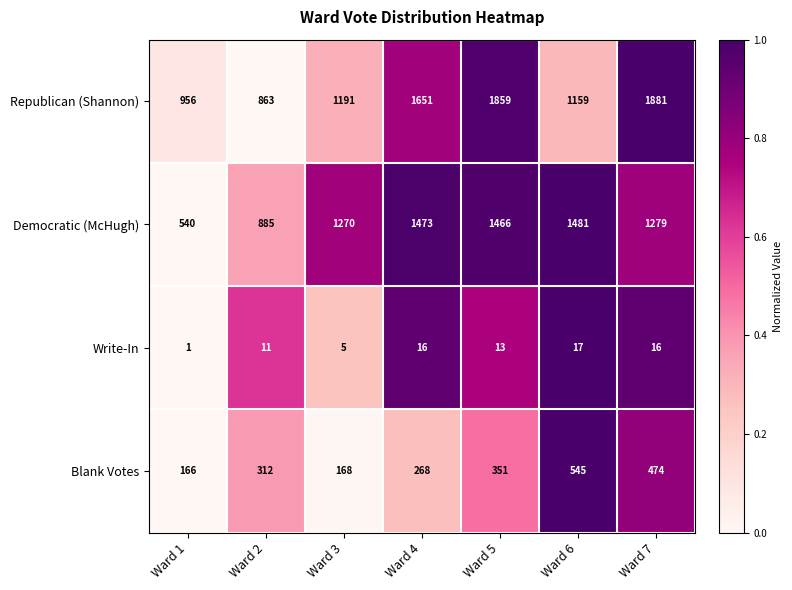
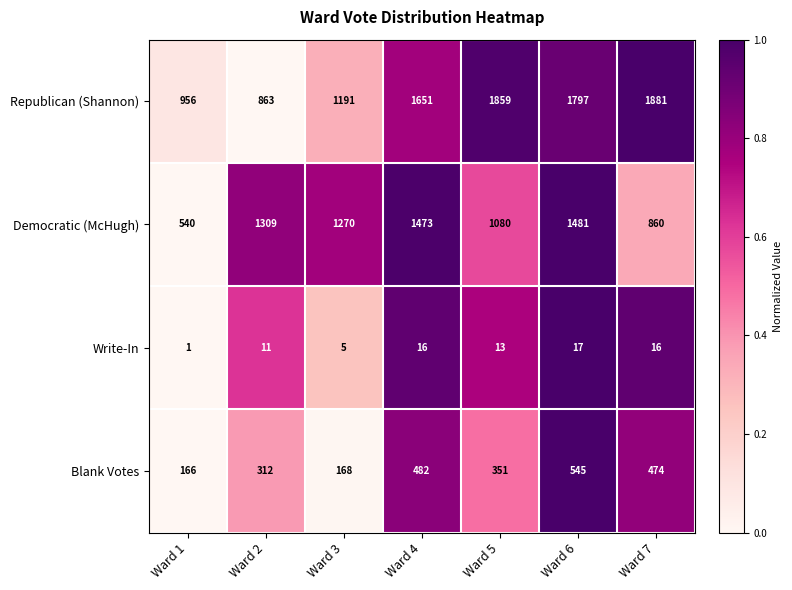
  {
    "Republican (Shannon)": {
      "Ward 1": 956,
      "Ward 2": 863,
      "Ward 3": 1191,
      "Ward 4": 1651,
      "Ward 5": 1859,
-     "Ward 6": 1159,
+     "Ward 6": 1797,
      "Ward 7": 1881
    },
    "Democratic (McHugh)": {
      "Ward 1": 540,
-     "Ward 2": 885,
+     "Ward 2": 1309,
      "Ward 3": 1270,
      "Ward 4": 1473,
-     "Ward 5": 1466,
+     "Ward 5": 1080,
      "Ward 6": 1481,
-     "Ward 7": 1279
+     "Ward 7": 860
    },
    "Write-In": {
      "Ward 1": 1,
      "Ward 2": 11,
      "Ward 3": 5,
      "Ward 4": 16,
      "Ward 5": 13,
      "Ward 6": 17,
      "Ward 7": 16
    },
    "Blank Votes": {
      "Ward 1": 166,
      "Ward 2": 312,
      "Ward 3": 168,
-     "Ward 4": 268,
+     "Ward 4": 482,
      "Ward 5": 351,
      "Ward 6": 545,
      "Ward 7": 474
    }
  }
